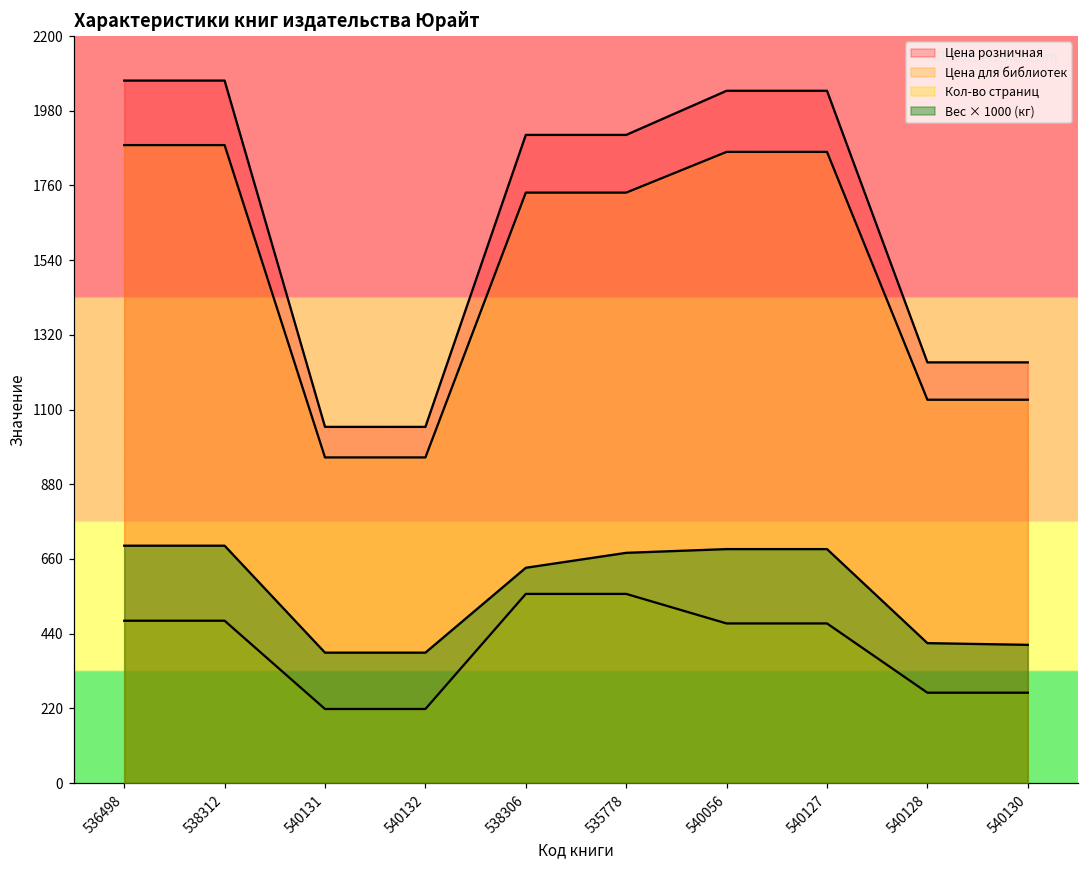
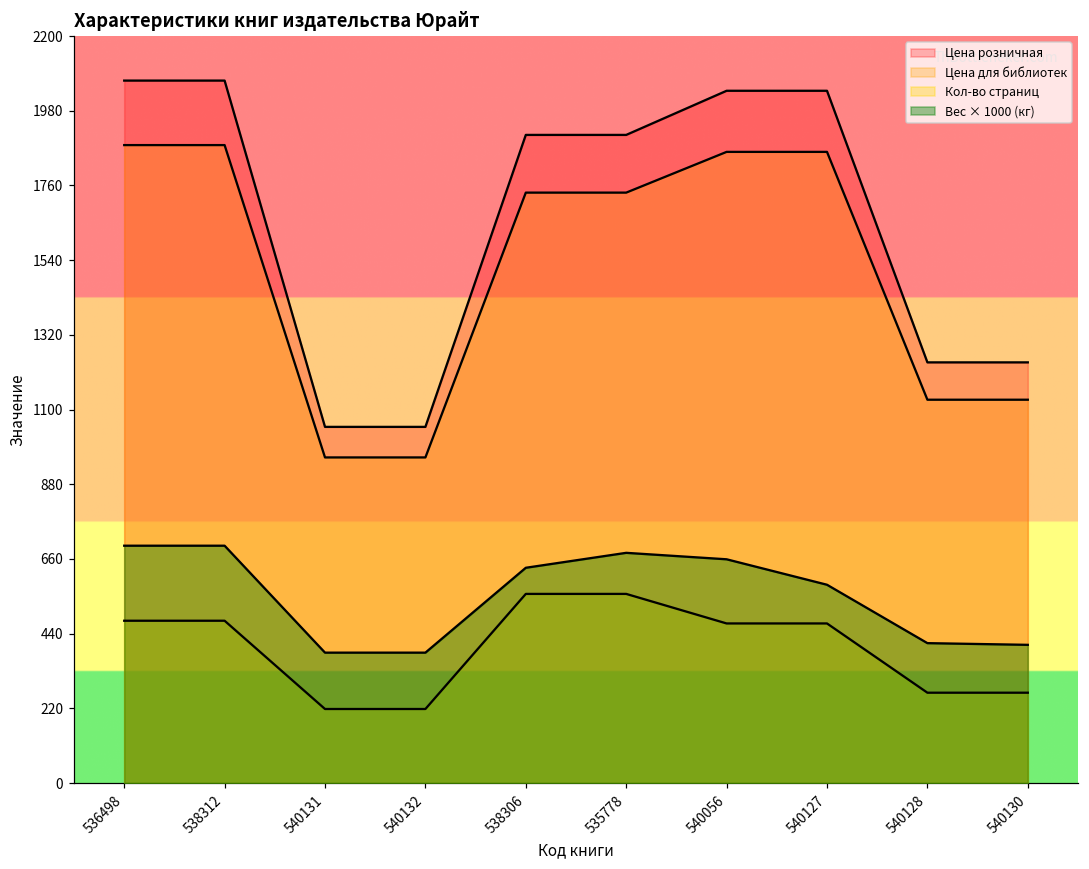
  {
    "Вес × 1000 (кг)": {
      "536498": 700,
      "538312": 700,
      "540131": 380,
      "540132": 380,
      "538306": 630,
      "535778": 680,
-     "540056": 690,
-     "540127": 690,
+     "540056": 660,
+     "540127": 580,
      "540128": 410,
      "540130": 410
    }
  }
